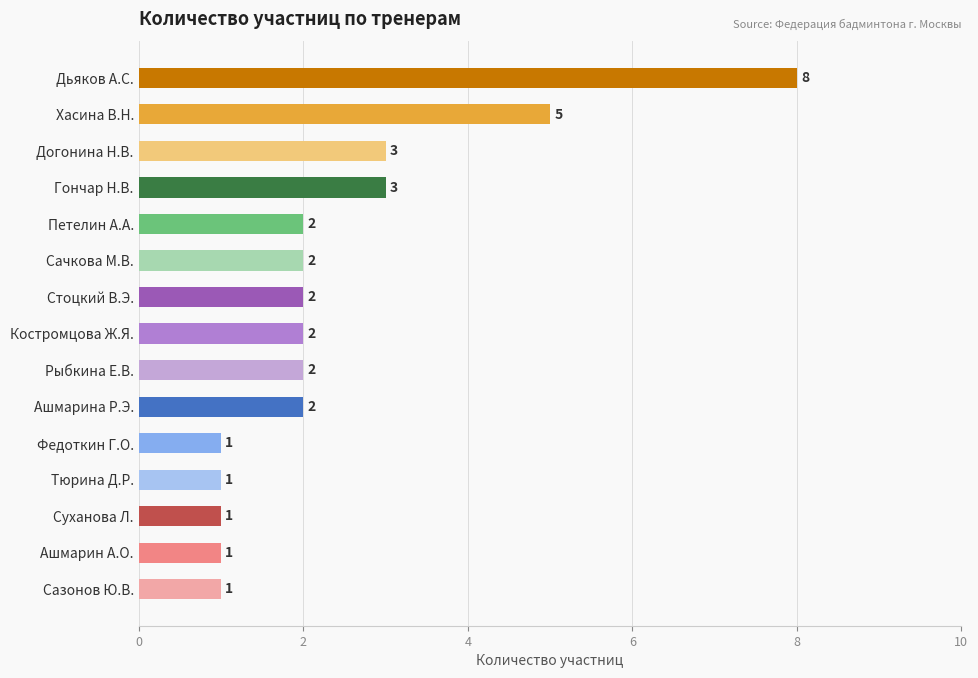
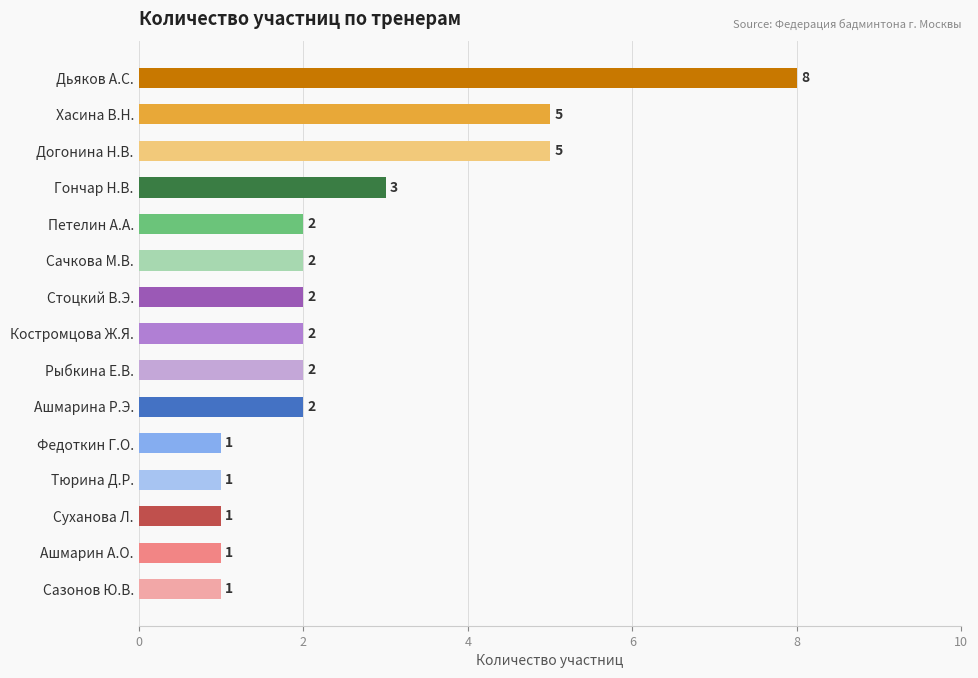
  {
    "Дьяков А.С.": 8,
    "Хасина В.Н.": 5,
-   "Догонина Н.В.": 3,
+   "Догонина Н.В.": 5,
    "Гончар Н.В.": 3,
    "Петелин А.А.": 2,
    "Сачкова М.В.": 2,
    "Стоцкий В.Э.": 2,
    "Костромцова Ж.Я.": 2,
    "Рыбкина Е.В.": 2,
    "Ашмарина Р.Э.": 2,
    "Федоткин Г.О.": 1,
    "Тюрина Д.Р.": 1,
    "Суханова Л.": 1,
    "Ашмарин А.О.": 1,
    "Сазонов Ю.В.": 1
  }
